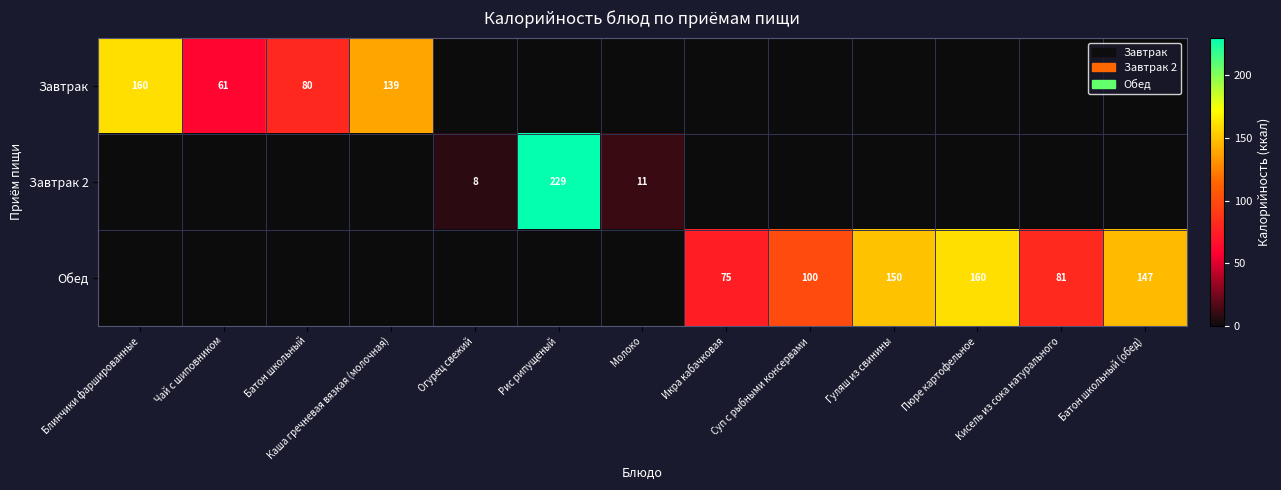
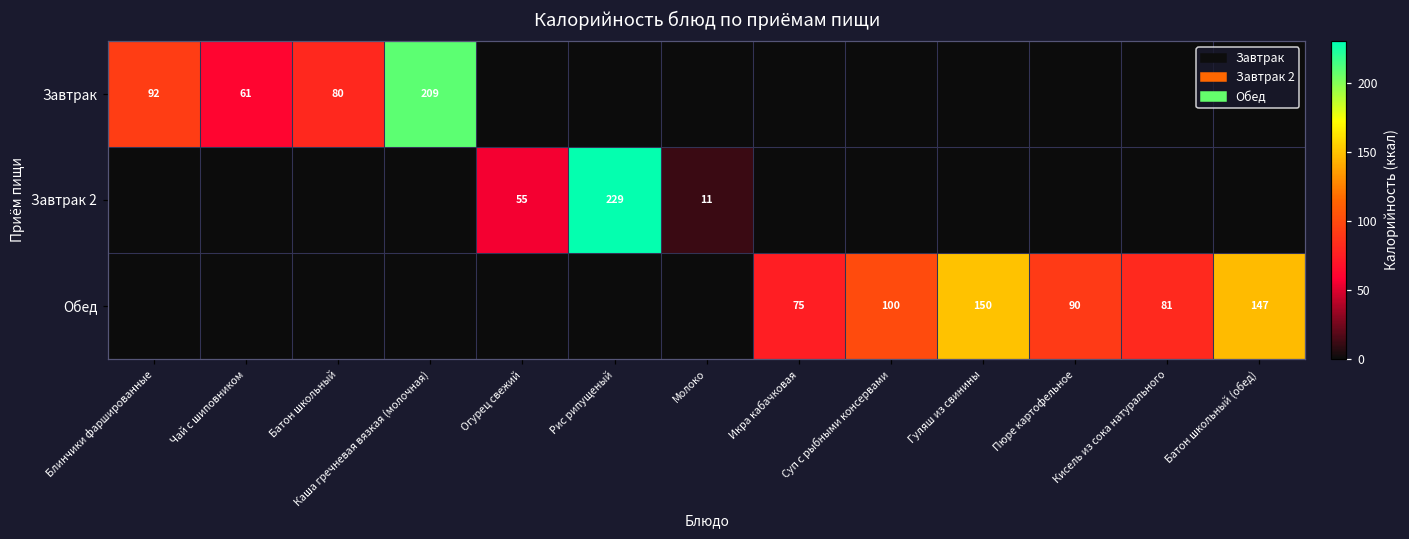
  {
    "Завтрак": {
-     "Блинчики фаршированные": 160,
+     "Блинчики фаршированные": 92,
      "Чай с шиповником": 61,
      "Батон школьный": 80,
-     "Каша гречневая вязкая (молочная)": 139
+     "Каша гречневая вязкая (молочная)": 209
    },
    "Завтрак 2": {
-     "Огурец свежий": 8,
+     "Огурец свежий": 55,
      "Рис рипущеный": 229,
      "Молоко": 11
    },
    "Обед": {
      "Икра кабачковая": 75,
      "Суп с рыбными консервами": 100,
      "Гуляш из свинины": 150,
-     "Пюре картофельное": 160,
+     "Пюре картофельное": 90,
      "Кисель из сока натурального": 81,
      "Батон школьный (обед)": 147
    }
  }
